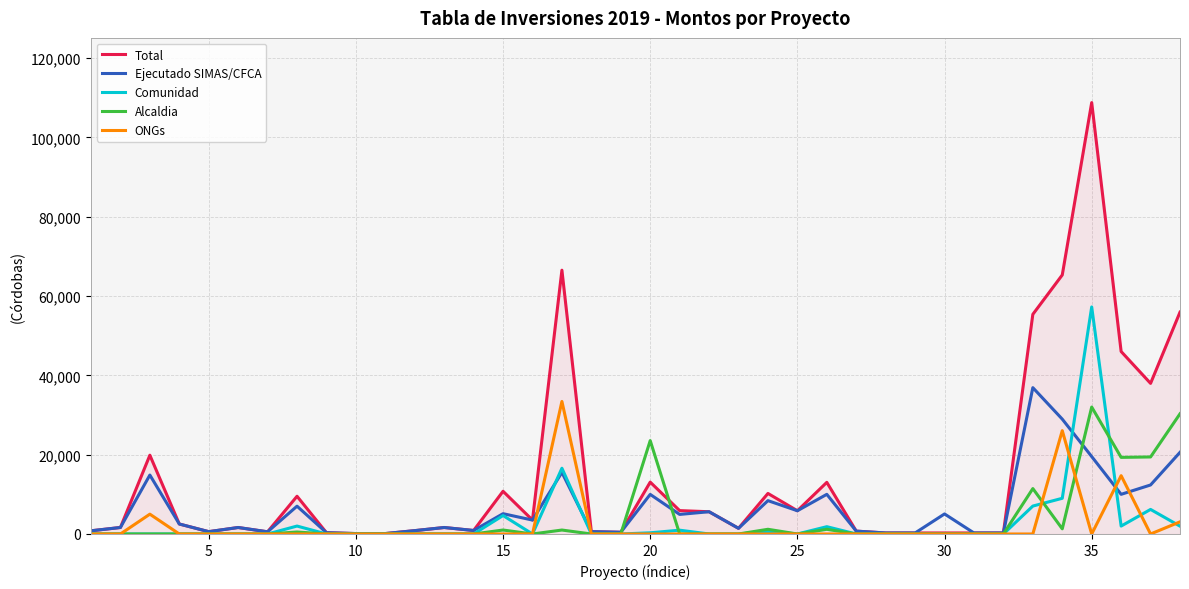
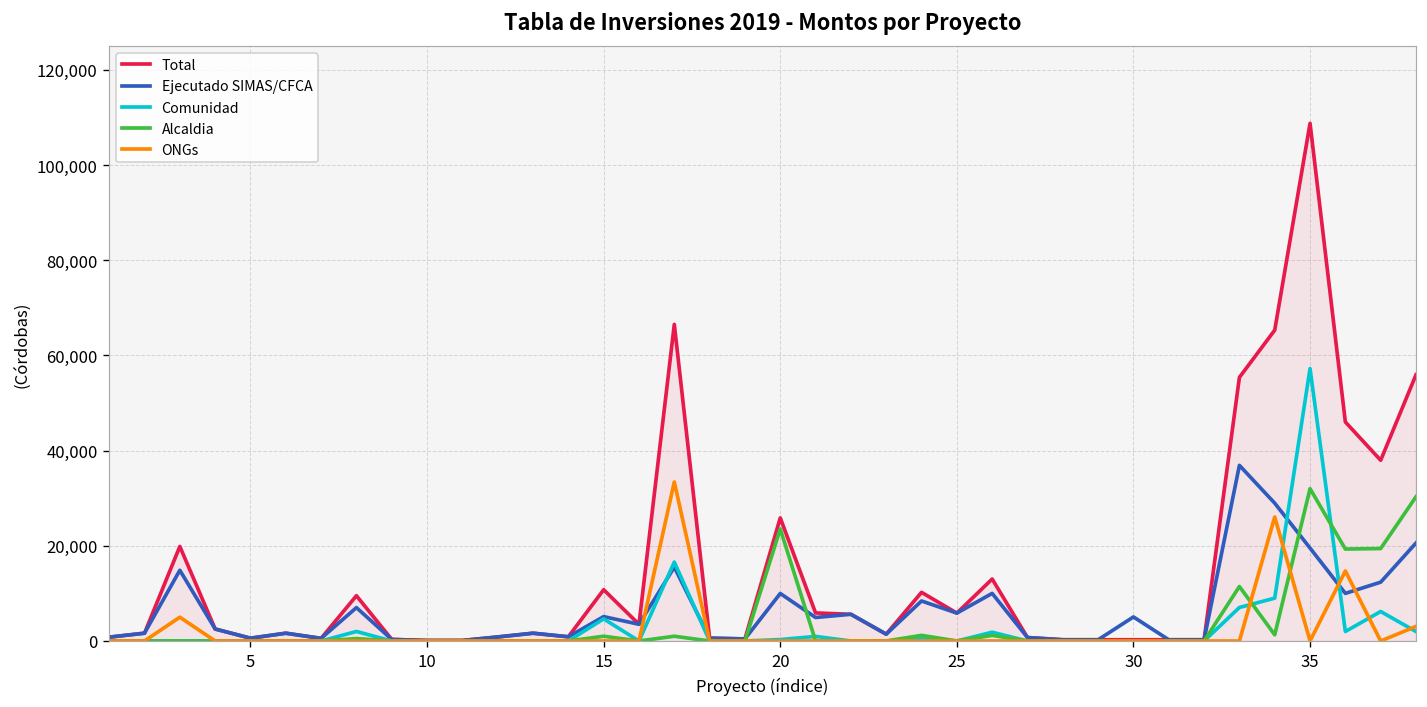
  {
    "Total": {
      "15": "11,000",
-     "20": "13,000",
+     "20": "26,000",
      "35": "109,000"
    },
    "Ejecutado SIMAS/CFCA": {
      "20": "10,000",
      "30": "5,000",
      "35": "20,000"
    },
    "Comunidad": {
      "35": "57,000"
    },
    "Alcaldia": {
      "15": "1,000",
      "20": "24,000",
      "35": "32,000"
    },
    "ONGs": {
      "15": "0",
      "35": "0"
    }
  }
